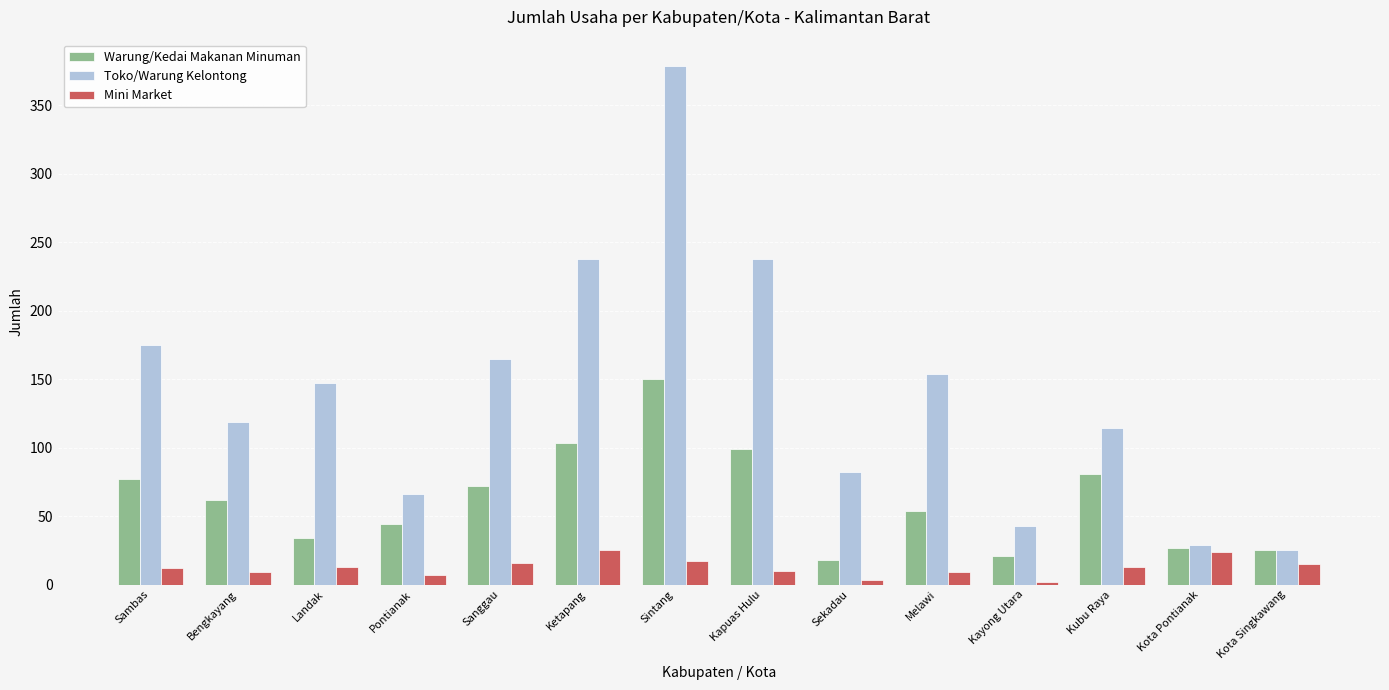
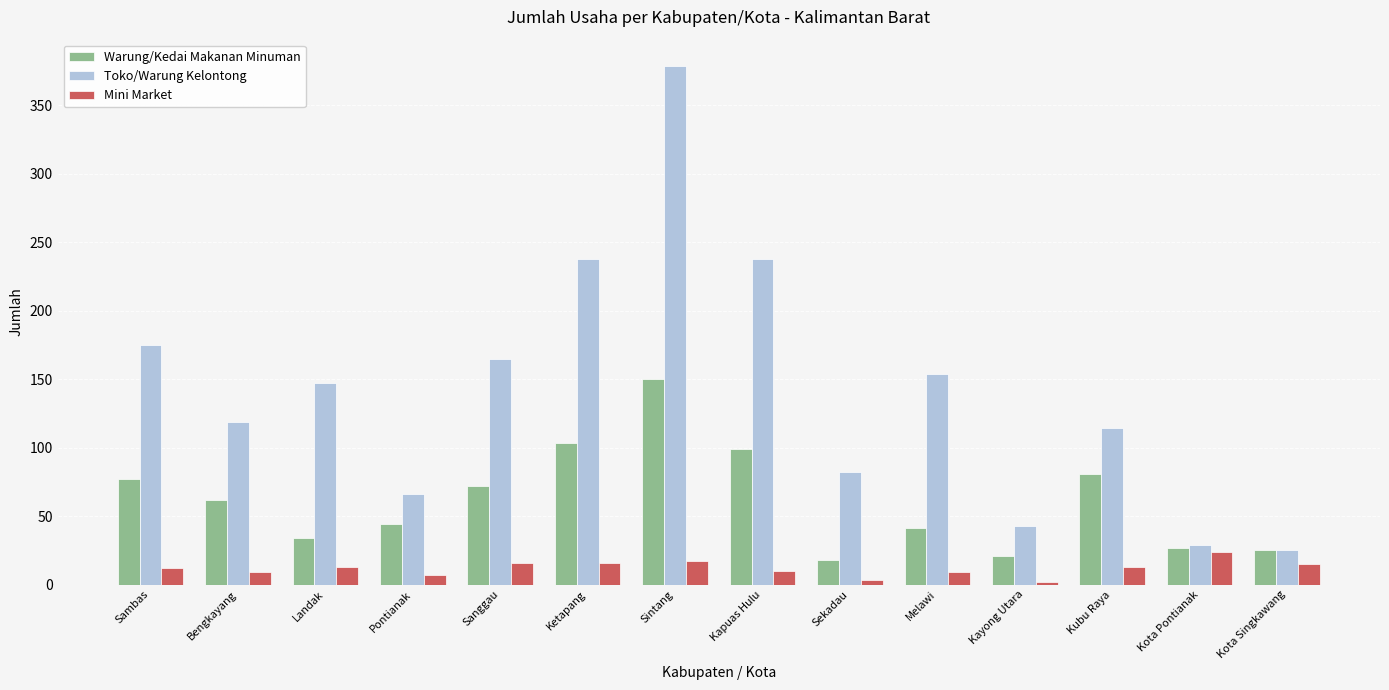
  {
    "Warung/Kedai Makanan Minuman": {
      "Sambas": 77,
      "Bengkayang": 62,
      "Landak": 34,
      "Pontianak": 44,
      "Sanggau": 72,
      "Ketapang": 103,
      "Sintang": 150,
      "Kapuas Hulu": 99,
      "Sekadau": 18,
-     "Melawi": 54,
+     "Melawi": 41,
      "Kayong Utara": 21,
      "Kubu Raya": 81,
      "Kota Pontianak": 27,
      "Kota Singkawang": 25
    },
    "Toko/Warung Kelontong": {
      "Sambas": 175,
      "Bengkayang": 119,
      "Landak": 147,
      "Pontianak": 66,
      "Sanggau": 165,
      "Ketapang": 238,
      "Sintang": 379,
      "Kapuas Hulu": 238,
      "Sekadau": 82,
      "Melawi": 154,
      "Kayong Utara": 43,
      "Kubu Raya": 114,
      "Kota Pontianak": 29,
      "Kota Singkawang": 25
    },
    "Mini Market": {
      "Sambas": 12,
      "Bengkayang": 9,
      "Landak": 13,
      "Pontianak": 7,
      "Sanggau": 16,
-     "Ketapang": 25,
+     "Ketapang": 16,
      "Sintang": 17,
      "Kapuas Hulu": 10,
      "Sekadau": 3,
      "Melawi": 9,
      "Kayong Utara": 2,
      "Kubu Raya": 13,
      "Kota Pontianak": 24,
      "Kota Singkawang": 15
    }
  }
